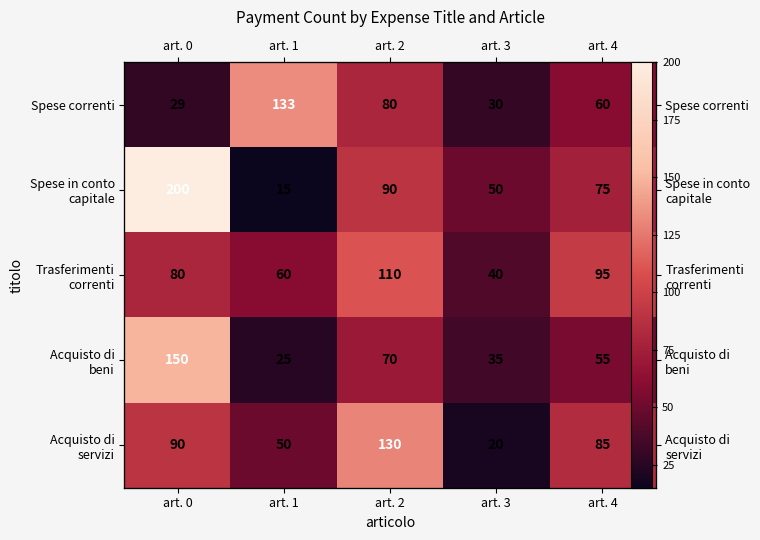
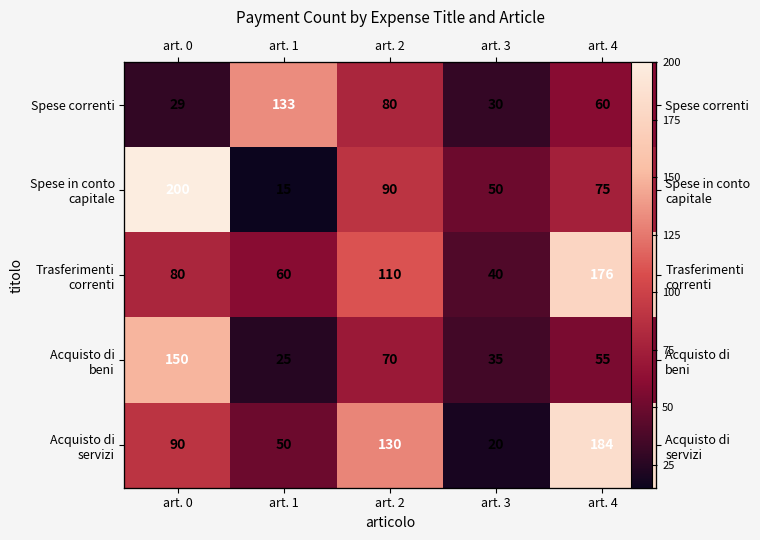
  {
    "Spese correnti": {
      "art. 0": 29,
      "art. 1": 133,
      "art. 2": 80,
      "art. 3": 30,
      "art. 4": 60
    },
    "Spese in conto capitale": {
      "art. 2": 90,
      "art. 3": 50,
      "art. 4": 75
    },
    "Trasferimenti correnti": {
      "art. 0": 80,
      "art. 1": 60,
      "art. 2": 110,
      "art. 3": 40,
-     "art. 4": 95
+     "art. 4": 176
    },
    "Acquisto di beni": {
      "art. 0": 150,
      "art. 2": 70,
      "art. 3": 35,
      "art. 4": 55
    },
    "Acquisto di servizi": {
      "art. 0": 90,
      "art. 1": 50,
      "art. 2": 130,
-     "art. 4": 85
+     "art. 4": 184
    }
  }
